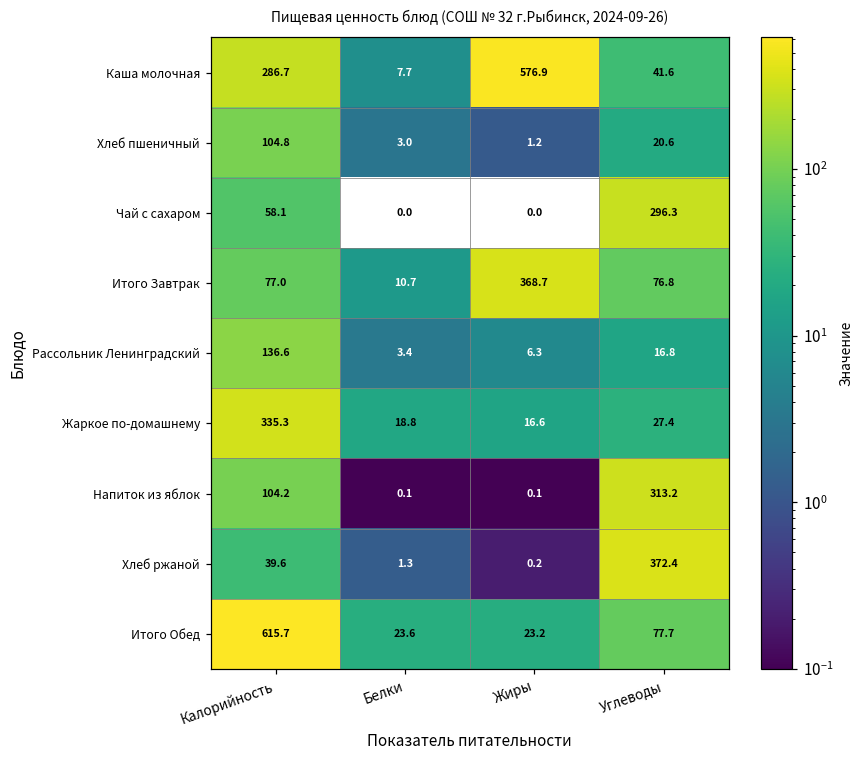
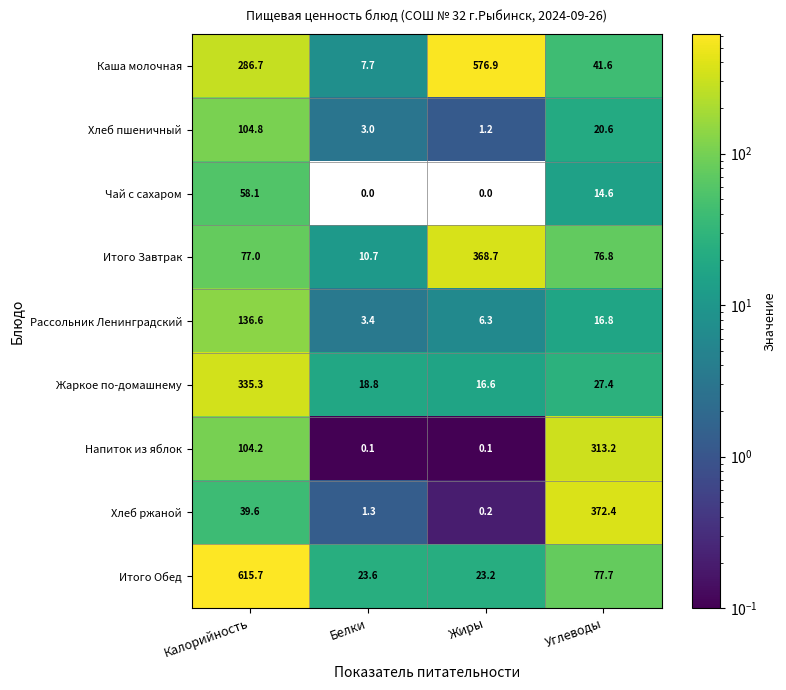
  {
    "Каша молочная": {
      "Калорийность": 286.7,
      "Белки": 7.7,
      "Жиры": 576.9,
      "Углеводы": 41.6
    },
    "Хлеб пшеничный": {
      "Калорийность": 104.8,
      "Белки": 3.0,
      "Жиры": 1.2,
      "Углеводы": 20.6
    },
    "Чай с сахаром": {
      "Калорийность": 58.1,
      "Белки": 0.0,
      "Жиры": 0.0,
-     "Углеводы": 296.3
+     "Углеводы": 14.6
    },
    "Итого Завтрак": {
      "Калорийность": 77.0,
      "Белки": 10.7,
      "Жиры": 368.7,
      "Углеводы": 76.8
    },
    "Рассольник Ленинградский": {
      "Калорийность": 136.6,
      "Белки": 3.4,
      "Жиры": 6.3,
      "Углеводы": 16.8
    },
    "Жаркое по-домашнему": {
      "Калорийность": 335.3,
      "Белки": 18.8,
      "Жиры": 16.6,
      "Углеводы": 27.4
    },
    "Напиток из яблок": {
      "Калорийность": 104.2,
      "Белки": 0.1,
      "Жиры": 0.1,
      "Углеводы": 313.2
    },
    "Хлеб ржаной": {
      "Калорийность": 39.6,
      "Белки": 1.3,
      "Жиры": 0.2,
      "Углеводы": 372.4
    },
    "Итого Обед": {
      "Калорийность": 615.7,
      "Белки": 23.6,
      "Жиры": 23.2,
      "Углеводы": 77.7
    }
  }
